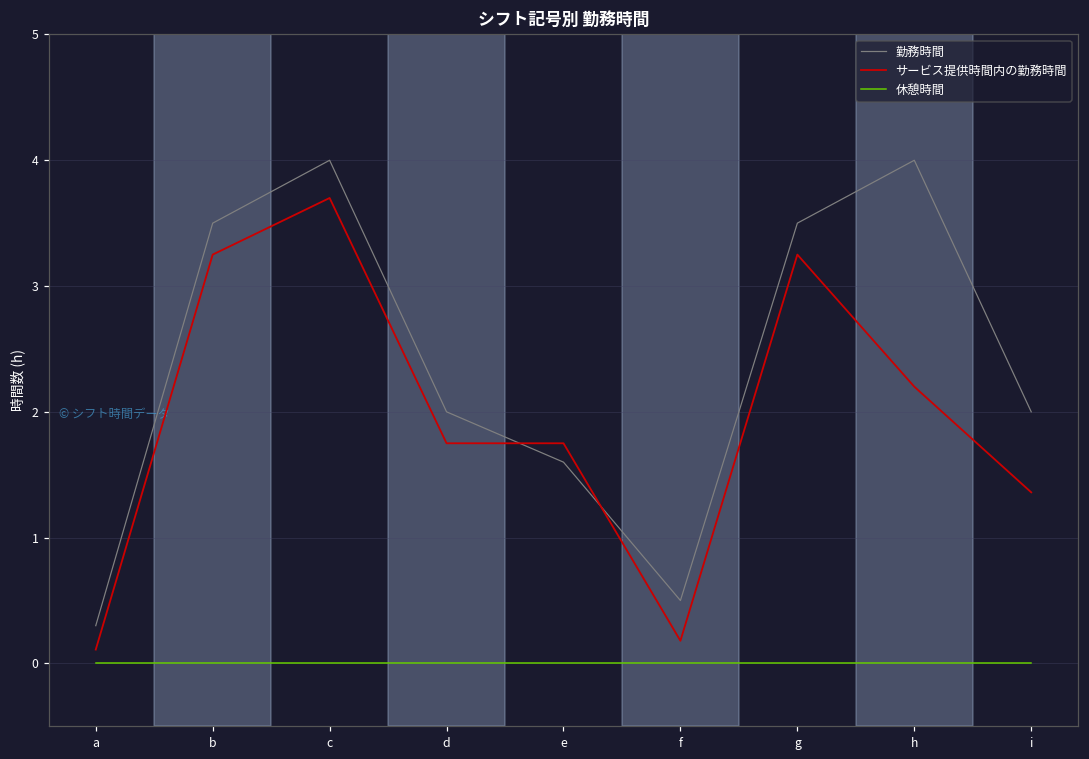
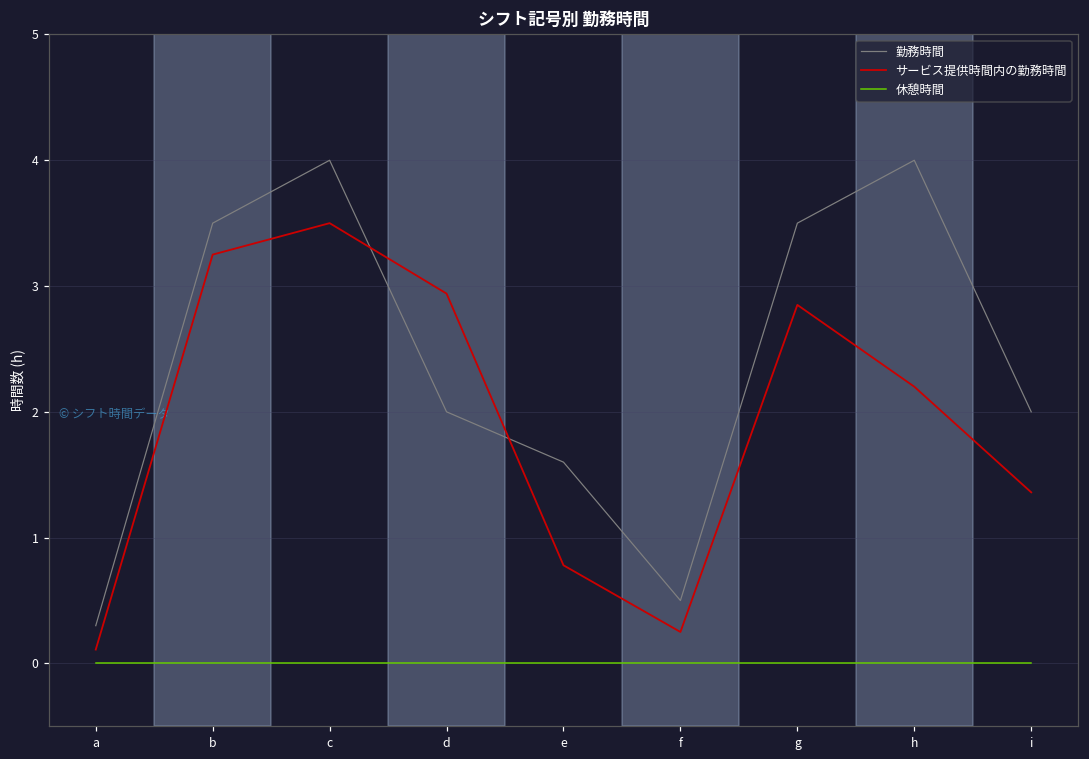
  {
    "勤務時間": {
      "a": 0.30,
      "b": 3.50,
      "c": 4.00,
      "d": 2.00,
      "e": 1.60,
      "f": 0.50,
      "g": 3.50,
      "h": 4.00,
      "i": 2.00
    },
    "サービス提供時間内の勤務時間": {
      "a": 0.11,
      "b": 3.25,
-     "c": 3.7,
-     "d": 1.75,
-     "e": 1.75,
-     "f": 0.18,
-     "g": 3.25,
+     "c": 3.5,
+     "d": 2.94,
+     "e": 0.78,
+     "f": 0.25,
+     "g": 2.85,
      "h": 2.20,
      "i": 1.36
    },
    "休憩時間": {
      "a": 0.00,
      "b": 0.00,
      "c": 0.00,
      "d": 0.00,
      "e": 0.00,
      "f": 0.00,
      "g": 0.00,
      "h": 0.00,
      "i": 0.00
    }
  }
